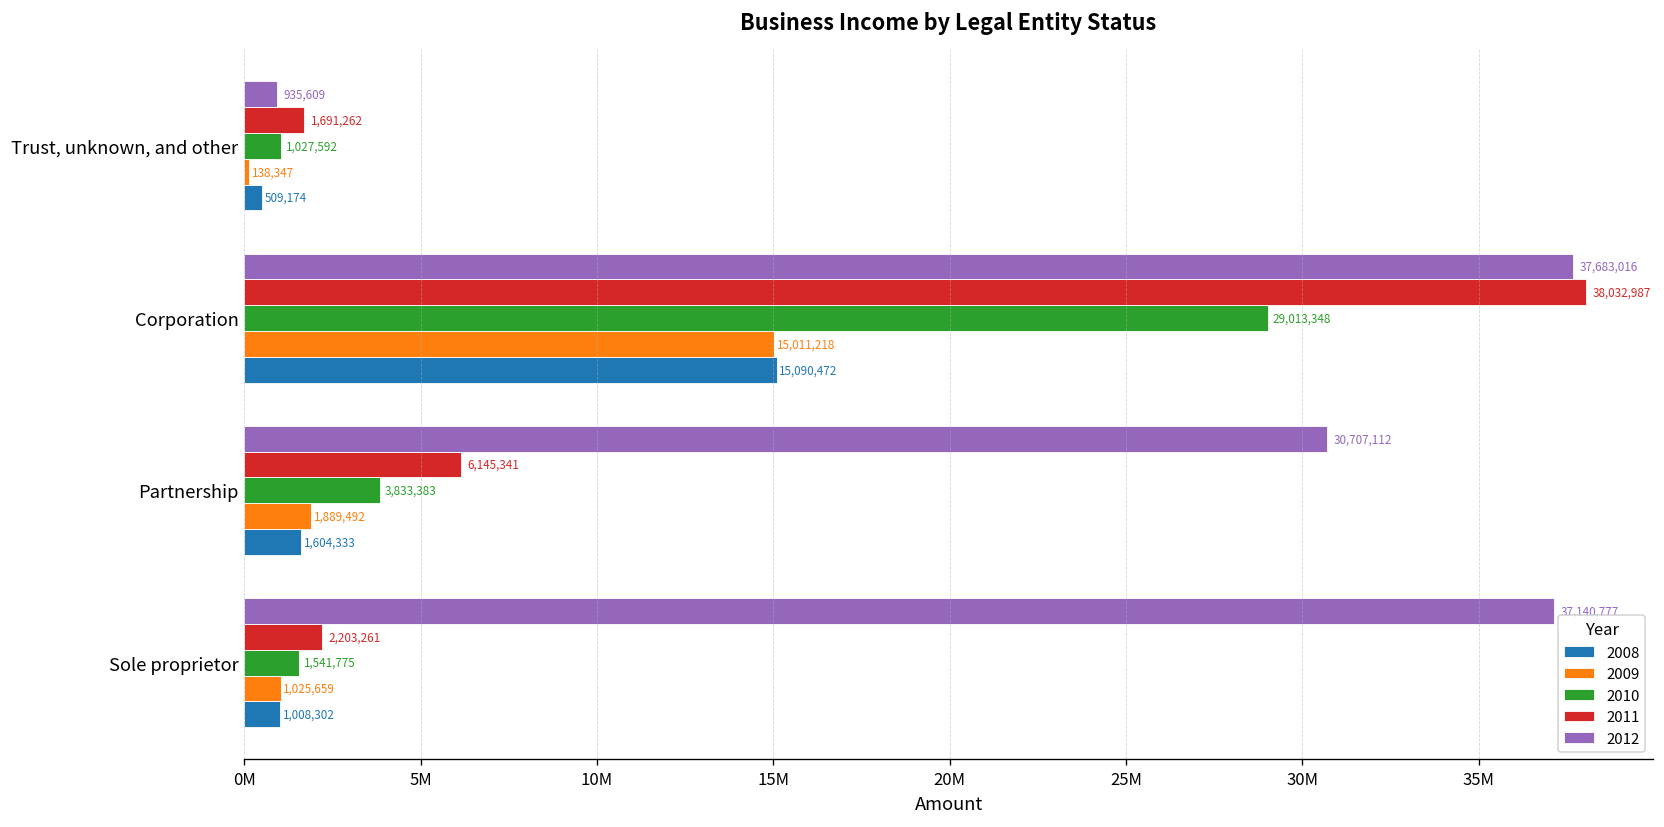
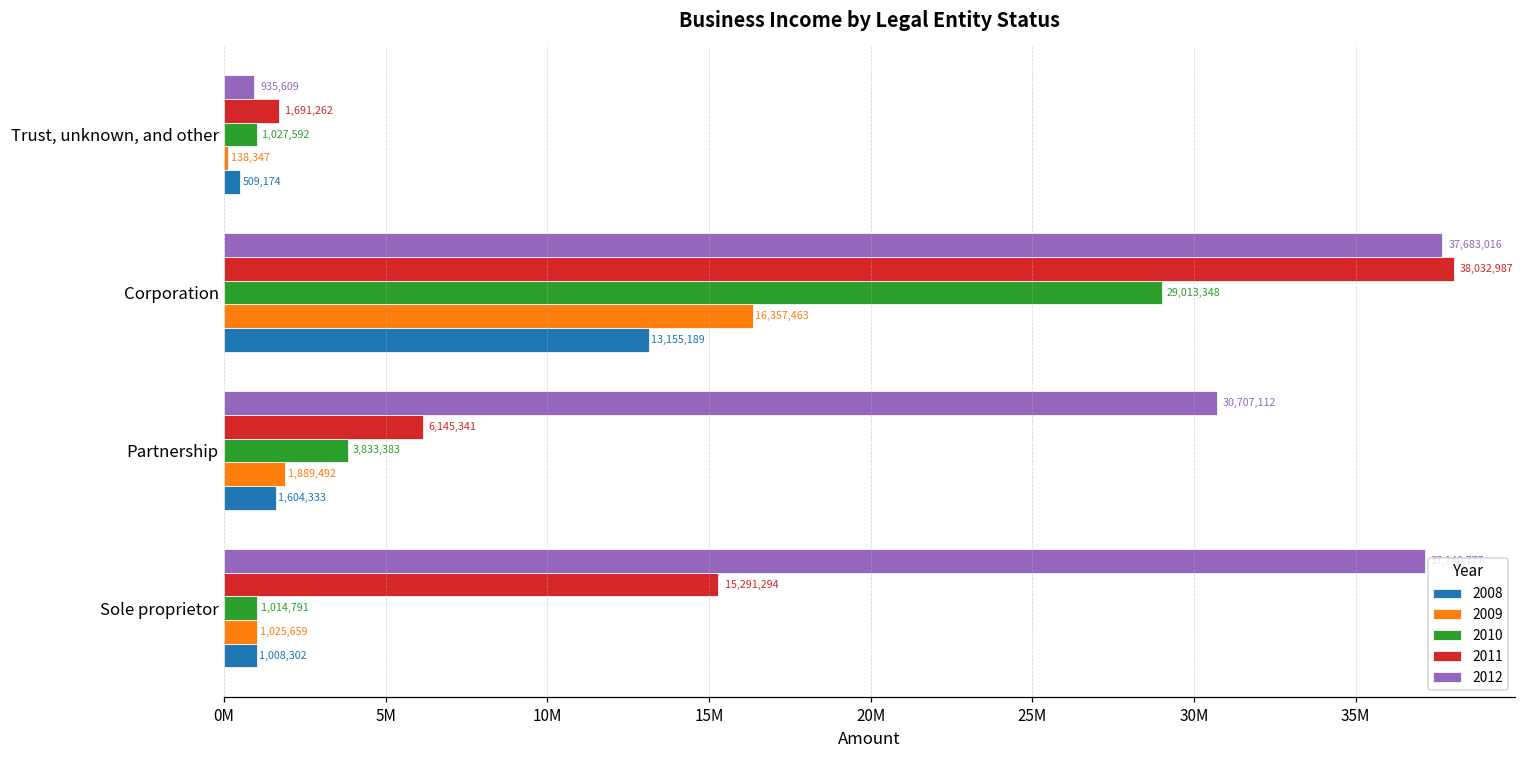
  {
    "2008": {
      "Trust, unknown, and other": "509,174",
-     "Corporation": "15,090,472",
+     "Corporation": "13,155,189",
      "Partnership": "1,604,333",
      "Sole proprietor": "1,008,302"
    },
    "2009": {
      "Trust, unknown, and other": "138,347",
-     "Corporation": "15,011,218",
+     "Corporation": "16,357,463",
      "Partnership": "1,889,492",
      "Sole proprietor": "1,025,659"
    },
    "2010": {
      "Trust, unknown, and other": "1,027,592",
      "Corporation": "29,013,348",
      "Partnership": "3,833,383",
-     "Sole proprietor": "1,541,775"
+     "Sole proprietor": "1,014,791"
    },
    "2011": {
      "Trust, unknown, and other": "1,691,262",
      "Corporation": "38,032,987",
      "Partnership": "6,145,341",
-     "Sole proprietor": "2,203,261"
+     "Sole proprietor": "15,291,294"
    },
    "2012": {
      "Trust, unknown, and other": "935,609",
      "Corporation": "37,683,016",
      "Partnership": "30,707,112"
    }
  }
